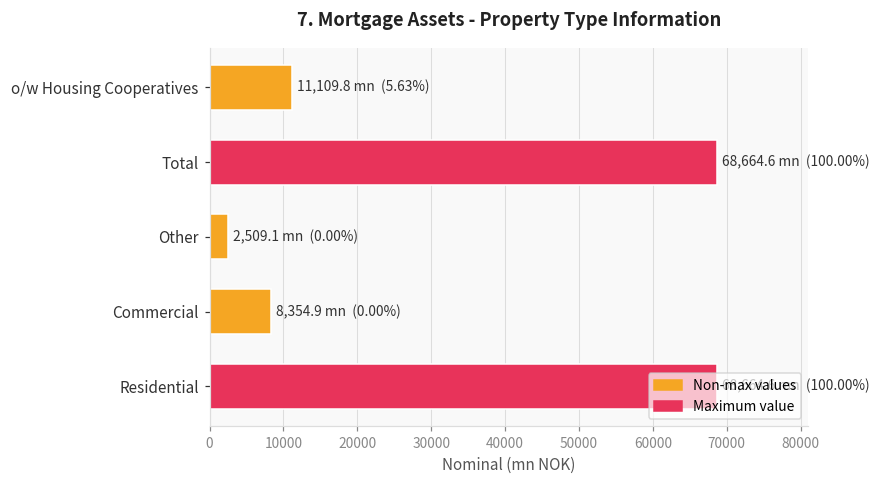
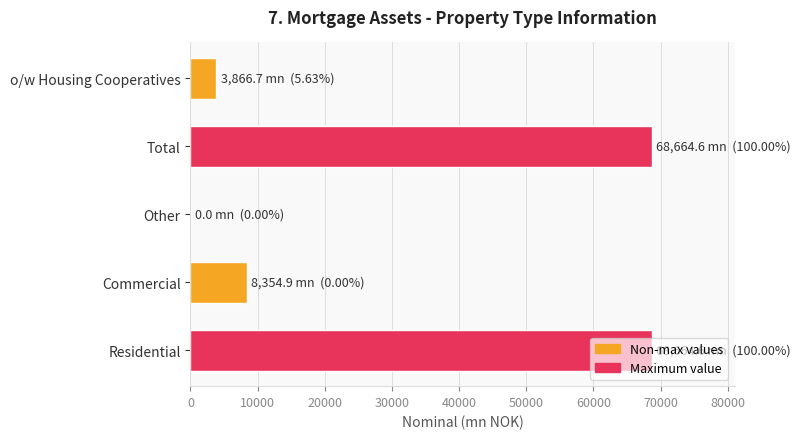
  {
-   "o/w Housing Cooperatives": "11,109.8",
+   "o/w Housing Cooperatives": "3,866.7",
    "Total": "68,664.6",
-   "Other": "2,509.1",
+   "Other": "0.0",
    "Commercial": "8,354.9"
  }
